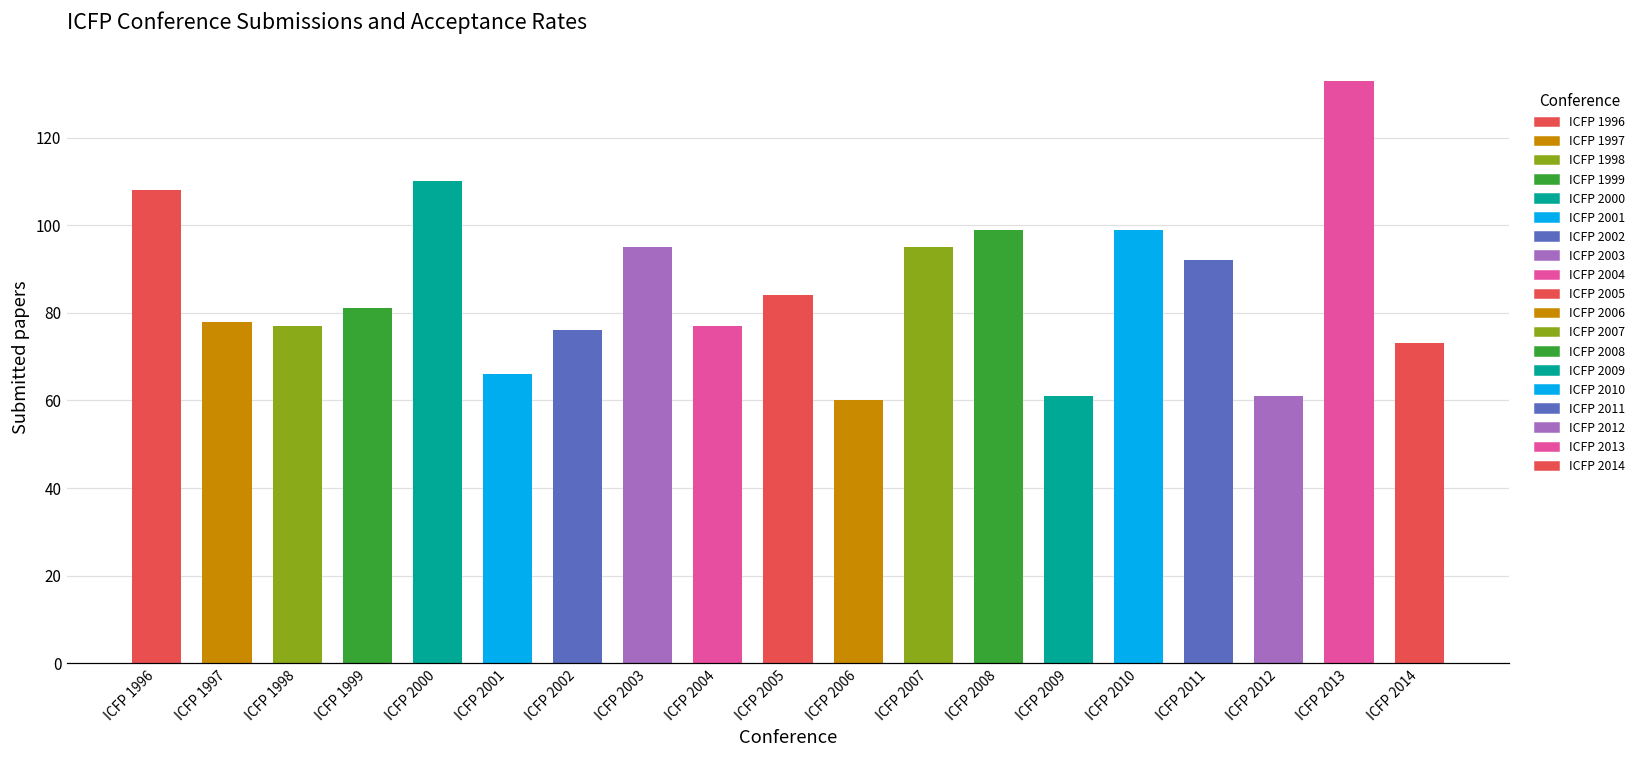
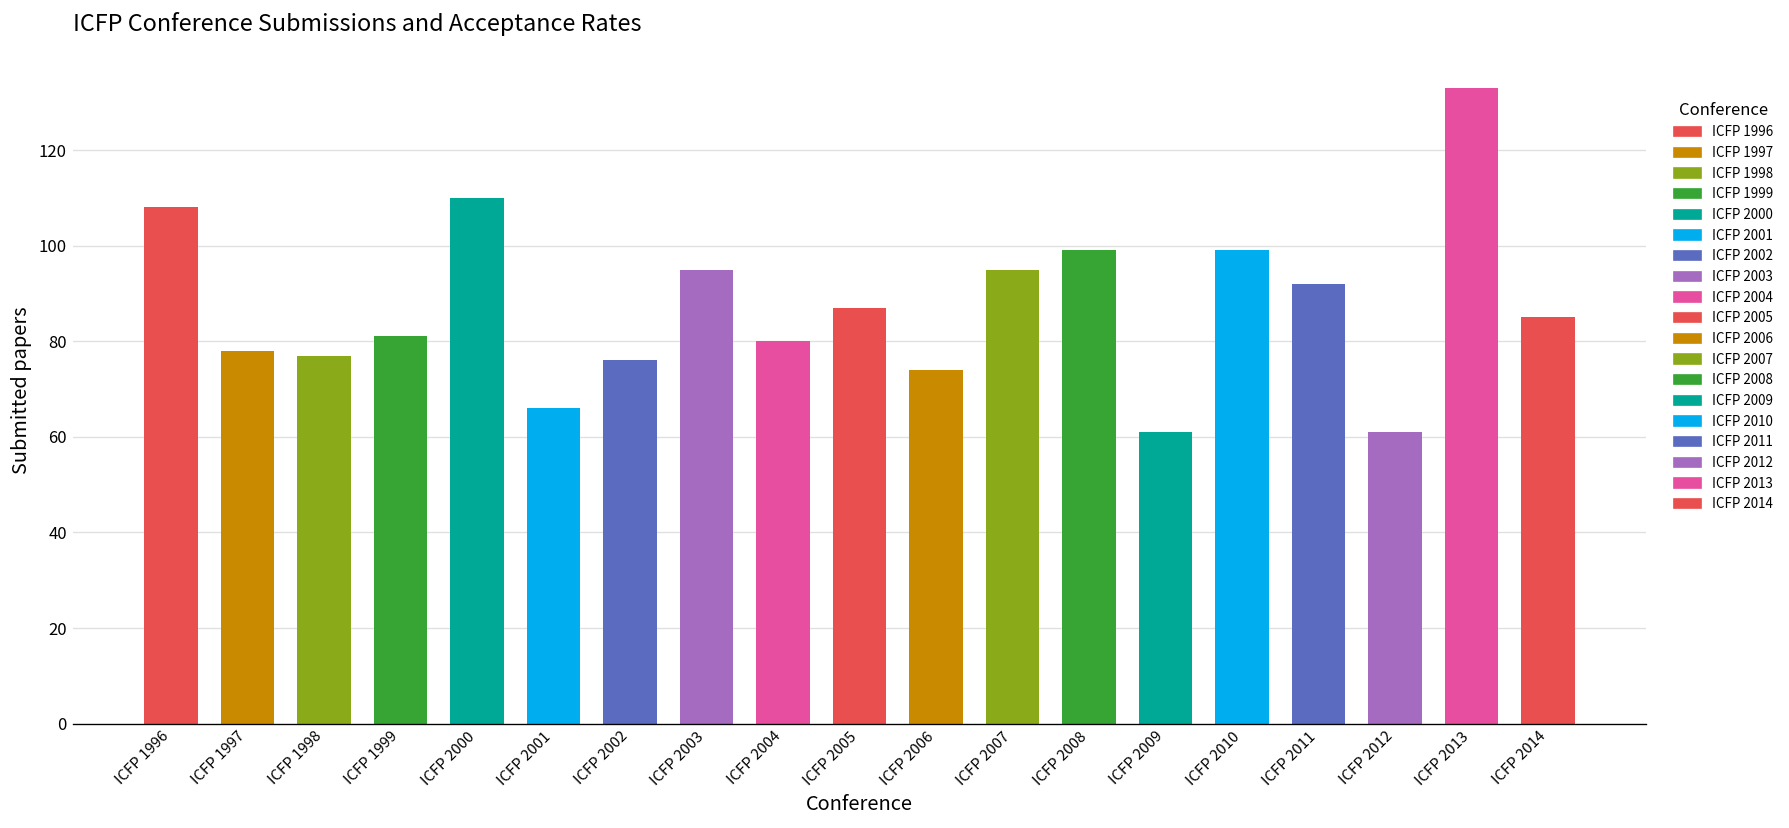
  {
    "ICFP 1996": 108,
    "ICFP 1997": 78,
    "ICFP 1998": 77,
    "ICFP 1999": 81,
    "ICFP 2000": 110,
    "ICFP 2001": 66,
    "ICFP 2002": 76,
    "ICFP 2003": 95,
-   "ICFP 2004": 77,
-   "ICFP 2005": 84,
-   "ICFP 2006": 60,
+   "ICFP 2004": 80,
+   "ICFP 2005": 87,
+   "ICFP 2006": 74,
    "ICFP 2007": 95,
    "ICFP 2008": 99,
    "ICFP 2009": 61,
    "ICFP 2010": 99,
    "ICFP 2011": 92,
    "ICFP 2012": 61,
    "ICFP 2013": 133,
-   "ICFP 2014": 73
+   "ICFP 2014": 85
  }
